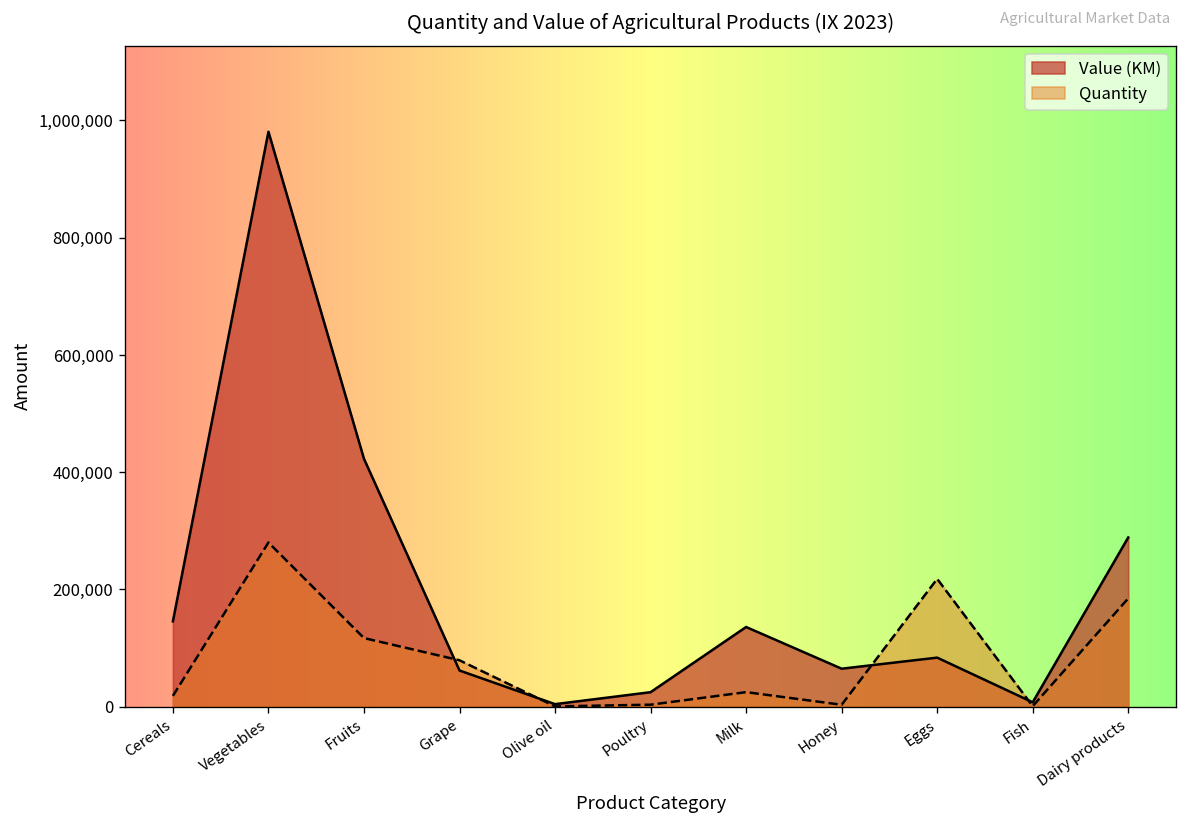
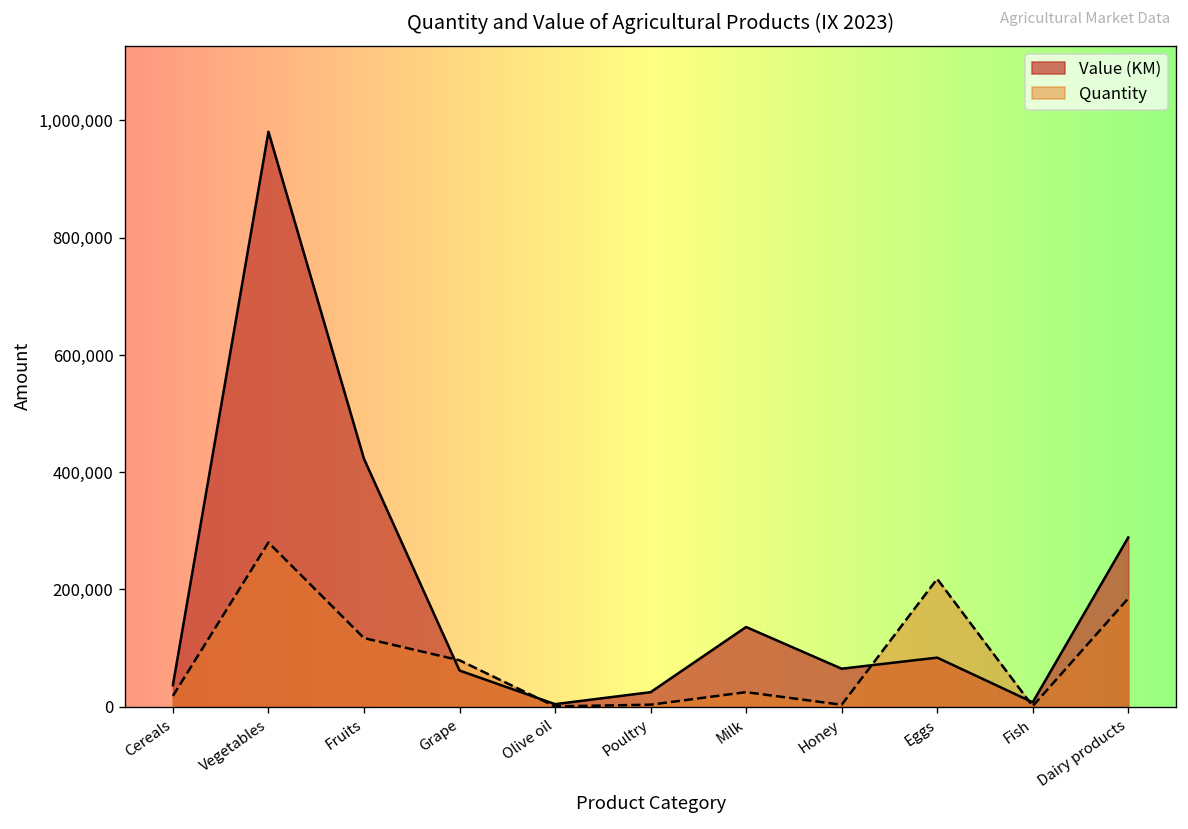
  {
    "Value (KM)": {
-     "Cereals": "150,000",
+     "Cereals": "40,000",
      "Vegetables": "980,000",
      "Fruits": "420,000",
      "Grape": "60,000",
      "Poultry": "20,000",
      "Milk": "140,000",
      "Honey": "60,000",
      "Eggs": "80,000",
      "Fish": "10,000",
      "Dairy products": "290,000"
    },
    "Quantity": {
      "Cereals": "20,000",
      "Vegetables": "280,000",
      "Fruits": "120,000",
      "Grape": "80,000",
      "Poultry": "0",
      "Milk": "20,000",
      "Honey": "0",
      "Eggs": "220,000",
      "Fish": "0",
      "Dairy products": "180,000"
    }
  }
